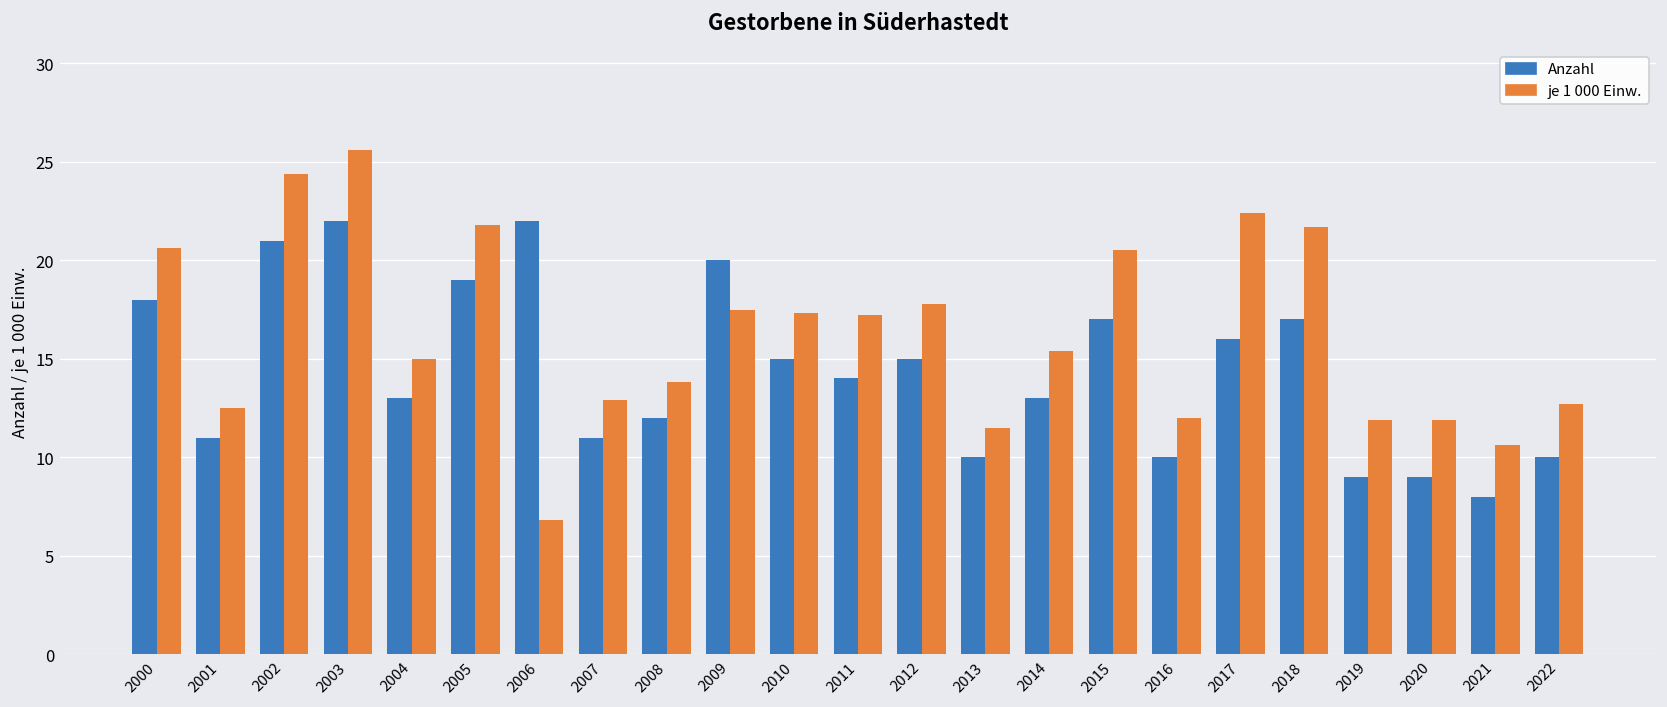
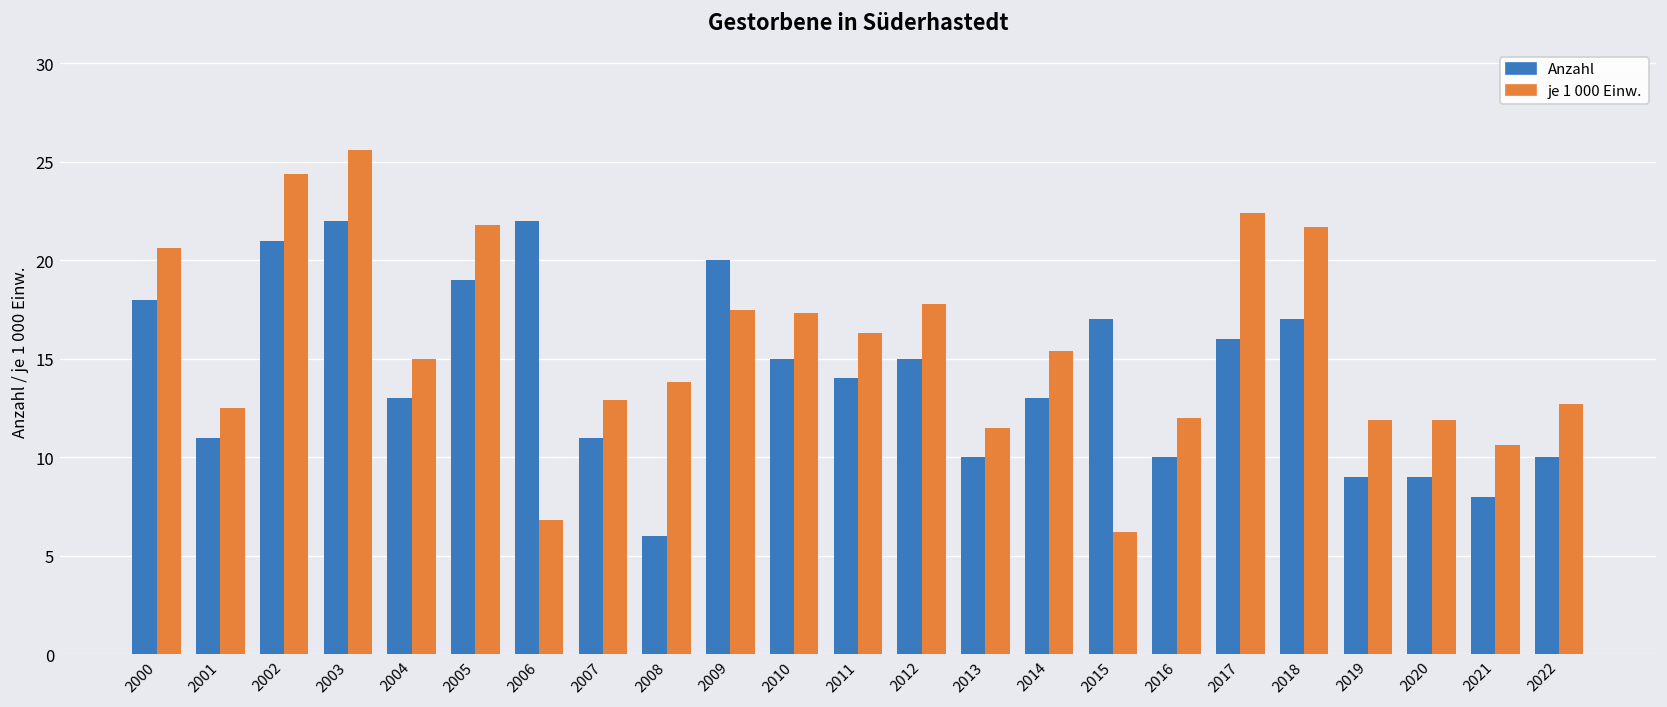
  {
    "Anzahl": {
      "2000": 18,
      "2001": 11,
      "2002": 21,
      "2003": 22,
      "2004": 13,
      "2005": 19,
      "2006": 22,
      "2007": 11,
-     "2008": 12,
+     "2008": 6,
      "2009": 20,
      "2010": 15,
      "2011": 14,
      "2012": 15,
      "2013": 10,
      "2014": 13,
      "2015": 17,
      "2016": 10,
      "2017": 16,
      "2018": 17,
      "2019": 9,
      "2020": 9,
      "2021": 8,
      "2022": 10
    },
    "je 1 000 Einw.": {
      "2000": 20.6,
      "2001": 12.5,
      "2002": 24.4,
      "2003": 25.6,
      "2004": 15.0,
      "2005": 21.8,
      "2006": 6.8,
      "2007": 12.9,
      "2008": 13.8,
      "2009": 17.5,
      "2010": 17.3,
-     "2011": 17.2,
+     "2011": 16.3,
      "2012": 17.8,
      "2013": 11.5,
      "2014": 15.4,
-     "2015": 20.5,
+     "2015": 6.2,
      "2016": 12.0,
      "2017": 22.4,
      "2018": 21.7,
      "2019": 11.9,
      "2020": 11.9,
      "2021": 10.6,
      "2022": 12.7
    }
  }
